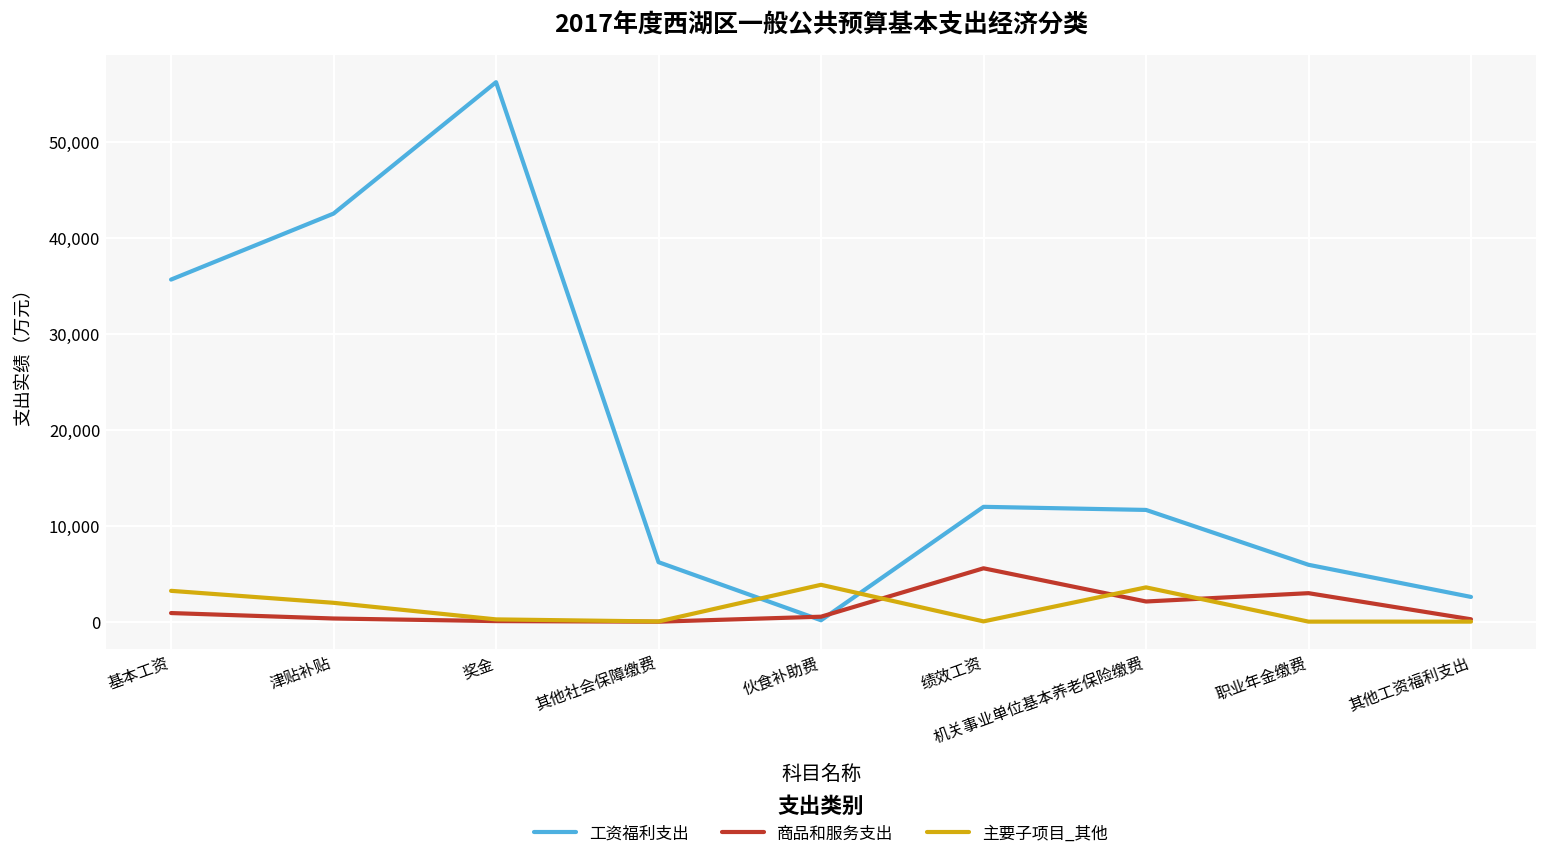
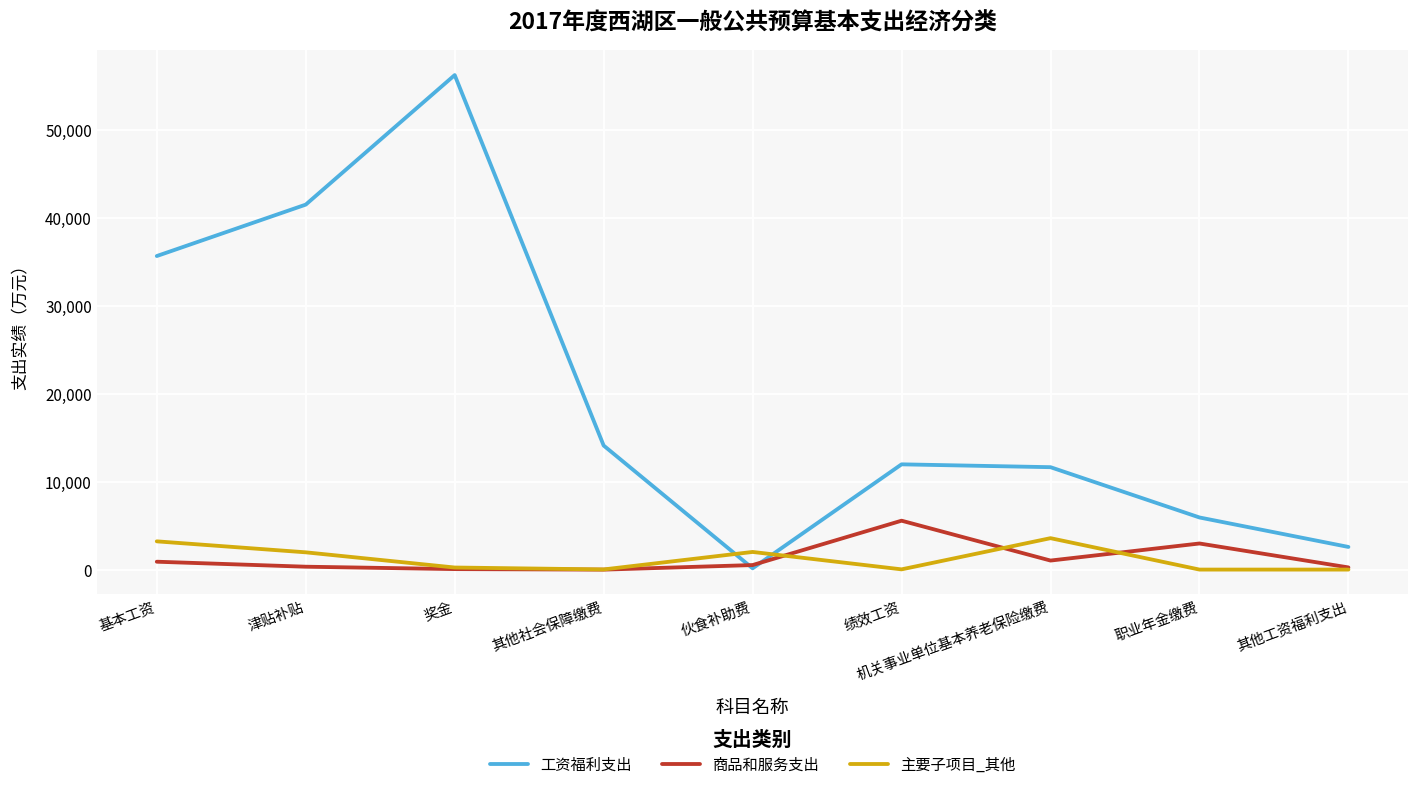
  {
    "工资福利支出": {
      "基本工资": "36,000",
-     "津贴补贴": "43,000",
+     "津贴补贴": "42,000",
      "奖金": "56,000",
-     "其他社会保障缴费": "6,000",
+     "其他社会保障缴费": "14,000",
      "伙食补助费": "0",
      "绩效工资": "12,000",
      "机关事业单位基本养老保险缴费": "12,000",
      "职业年金缴费": "6,000",
      "其他工资福利支出": "3,000"
    },
    "商品和服务支出": {
      "基本工资": "1,000",
      "津贴补贴": "0",
      "伙食补助费": "1,000",
      "绩效工资": "6,000",
-     "机关事业单位基本养老保险缴费": "2,000",
+     "机关事业单位基本养老保险缴费": "1,000",
      "职业年金缴费": "3,000"
    },
    "主要子项目_其他": {
      "基本工资": "3,000",
      "津贴补贴": "2,000",
-     "伙食补助费": "4,000",
+     "伙食补助费": "2,000",
      "绩效工资": "0",
      "机关事业单位基本养老保险缴费": "4,000",
      "职业年金缴费": "0"
    }
  }
